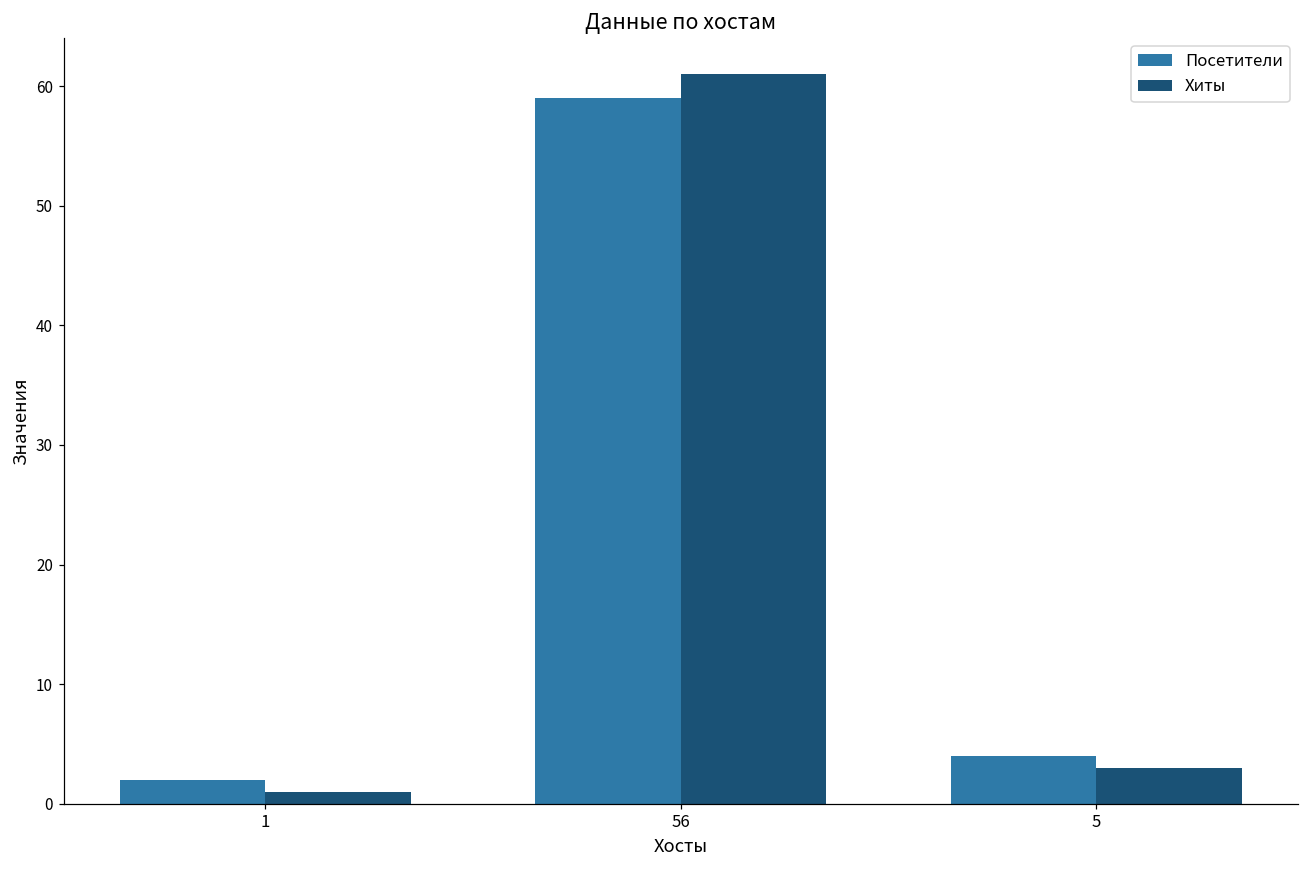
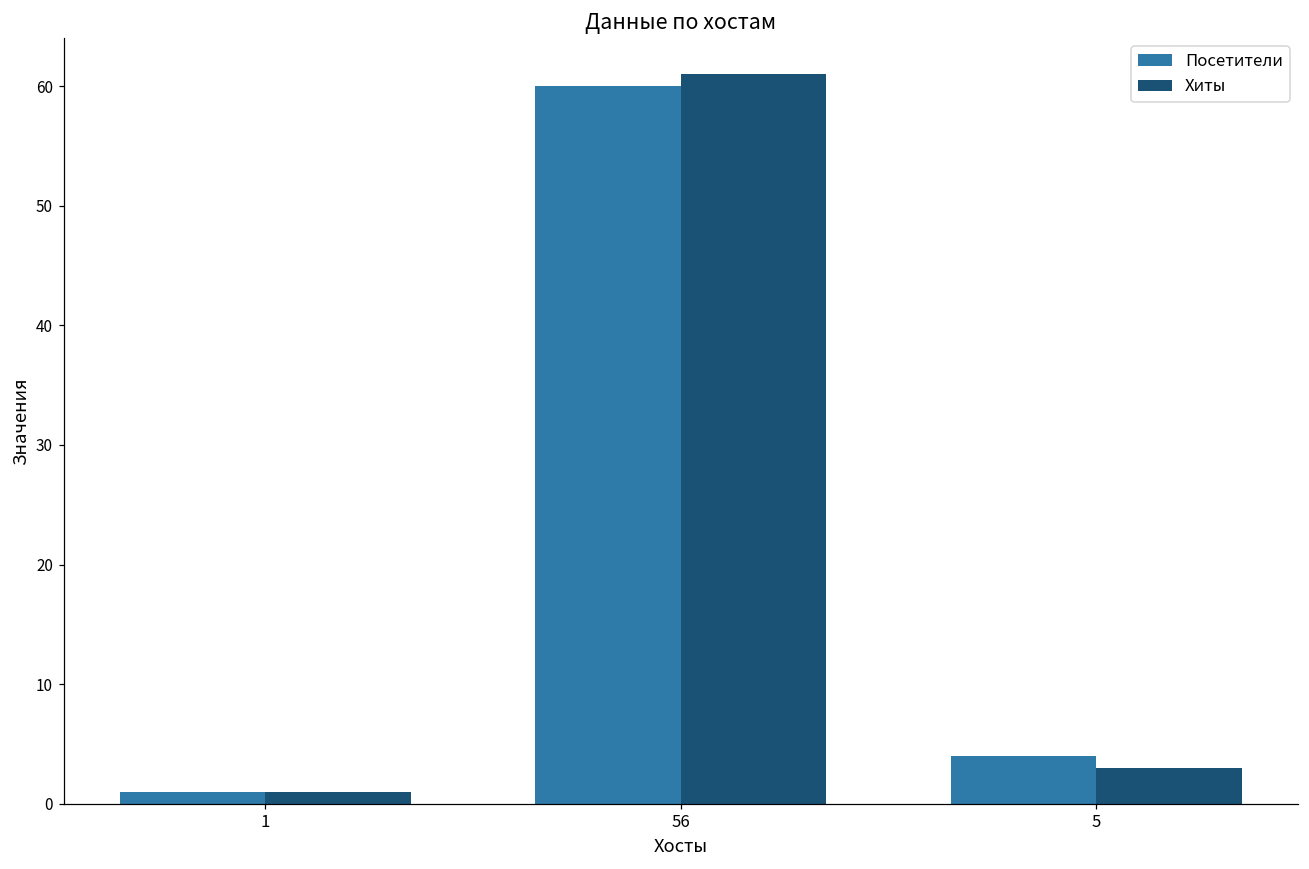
  {
    "Посетители": {
-     "1": 2,
-     "56": 59,
+     "1": 1,
+     "56": 60,
      "5": 4
    },
    "Хиты": {
      "1": 1,
      "56": 61,
      "5": 3
    }
  }
